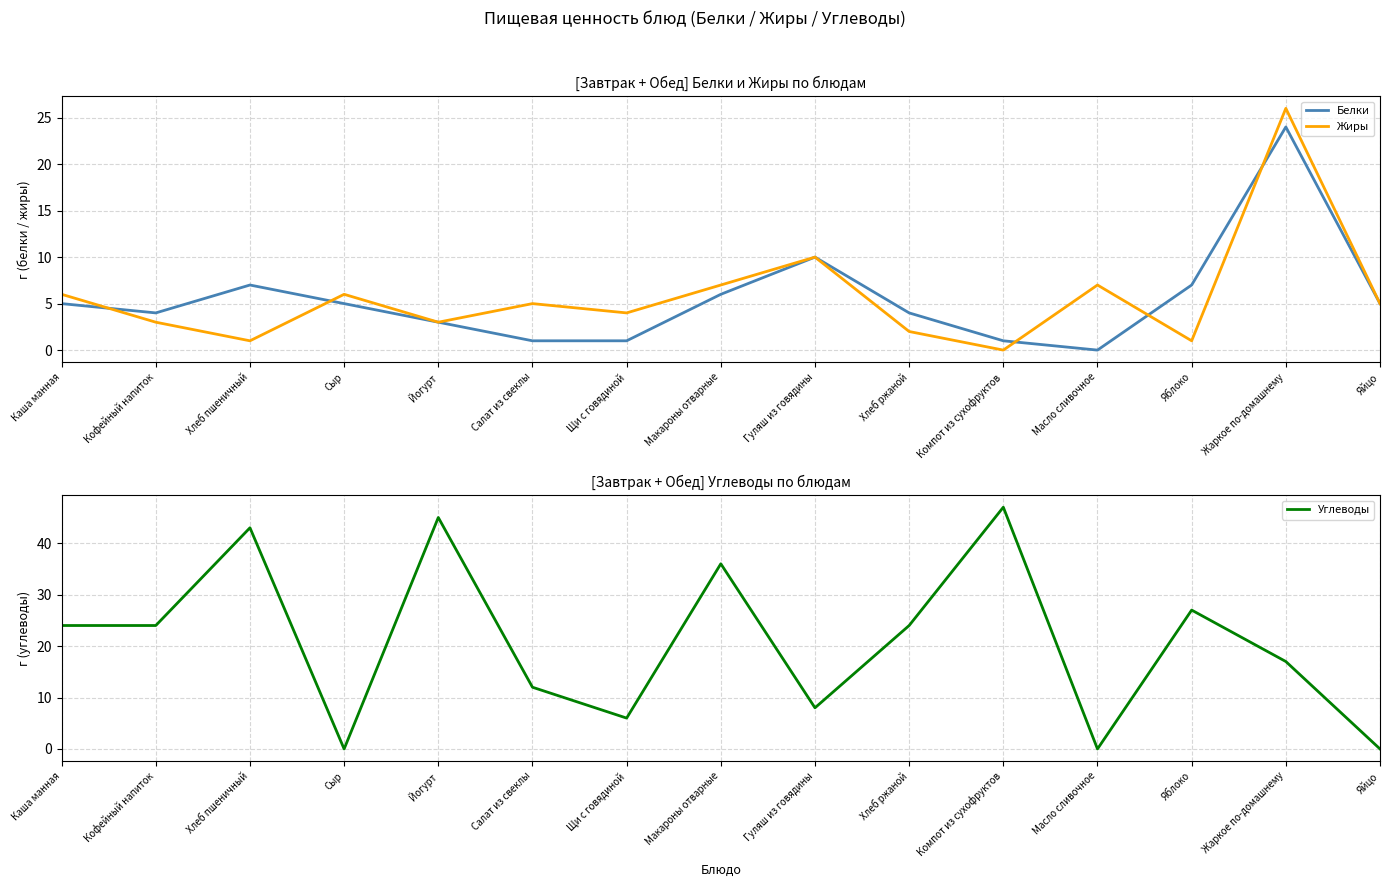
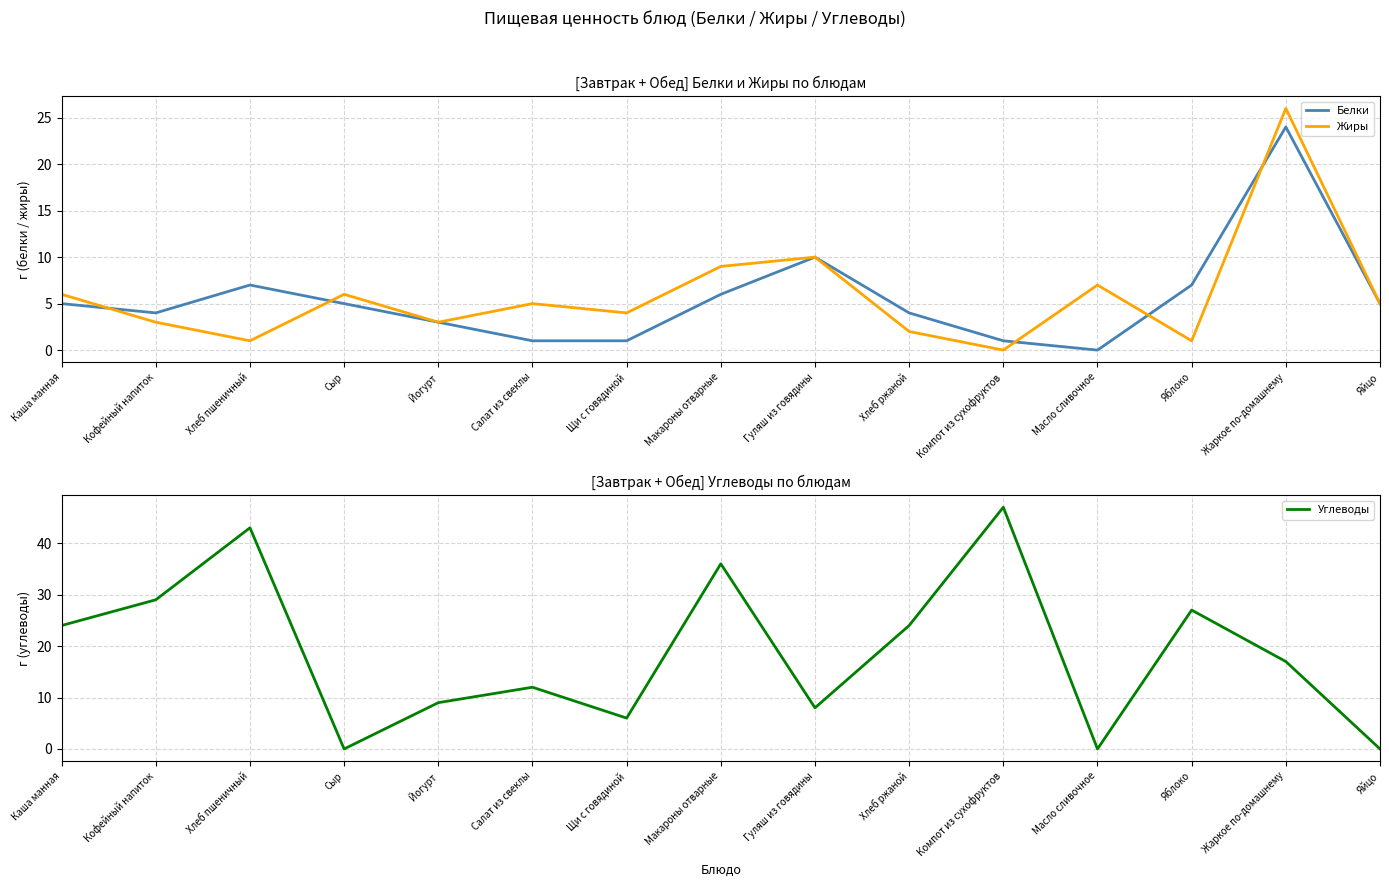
  {
    "[Завтрак + Обед] Белки и Жиры по блюдам": {
      "Белки": {
        "Каша манная": 5,
        "Кофейный напиток": 4,
        "Хлеб пшеничный": 7,
        "Сыр": 5,
        "Салат из свеклы": 1,
        "Щи с говядиной": 1,
        "Макароны отварные": 6,
        "Хлеб ржаной": 4,
        "Компот из сухофруктов": 1,
        "Масло сливочное": 0,
        "Яблоко": 7,
        "Жаркое по-домашнему": 24
      },
      "Жиры": {
        "Каша манная": 6,
        "Кофейный напиток": 3,
        "Хлеб пшеничный": 1,
        "Сыр": 6,
        "Салат из свеклы": 5,
        "Щи с говядиной": 4,
-       "Макароны отварные": 7,
+       "Макароны отварные": 9,
        "Хлеб ржаной": 2,
        "Компот из сухофруктов": 0,
        "Масло сливочное": 7,
        "Яблоко": 1,
        "Жаркое по-домашнему": 26
      }
    },
    "[Завтрак + Обед] Углеводы по блюдам": {
      "Каша манная": 24,
-     "Кофейный напиток": 24,
+     "Кофейный напиток": 29,
      "Хлеб пшеничный": 43,
      "Сыр": 0,
-     "Йогурт": 45,
+     "Йогурт": 9,
      "Салат из свеклы": 12,
      "Щи с говядиной": 6,
      "Макароны отварные": 36,
      "Гуляш из говядины": 8,
      "Хлеб ржаной": 24,
      "Компот из сухофруктов": 47,
      "Масло сливочное": 0,
      "Яблоко": 27,
      "Жаркое по-домашнему": 17,
      "Яйцо": 0
    }
  }
